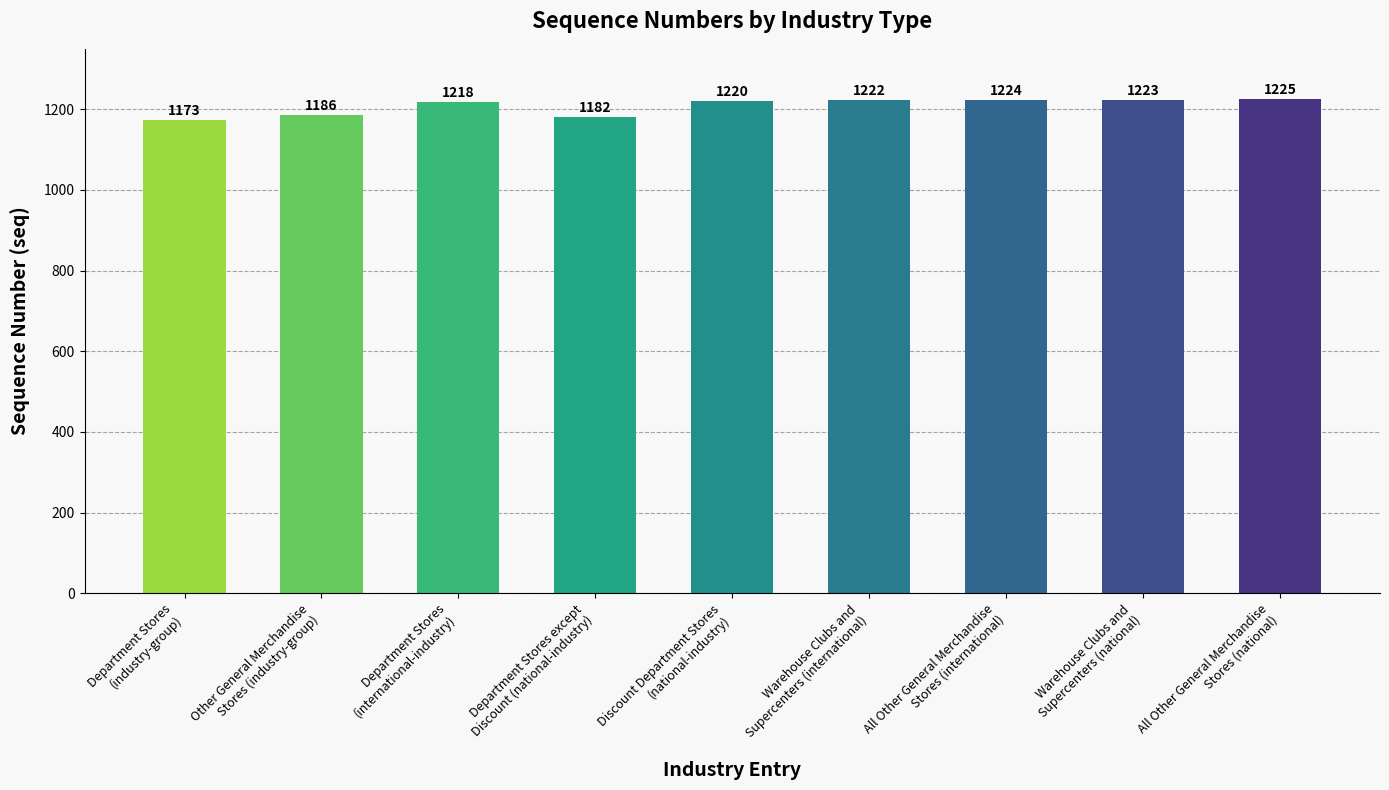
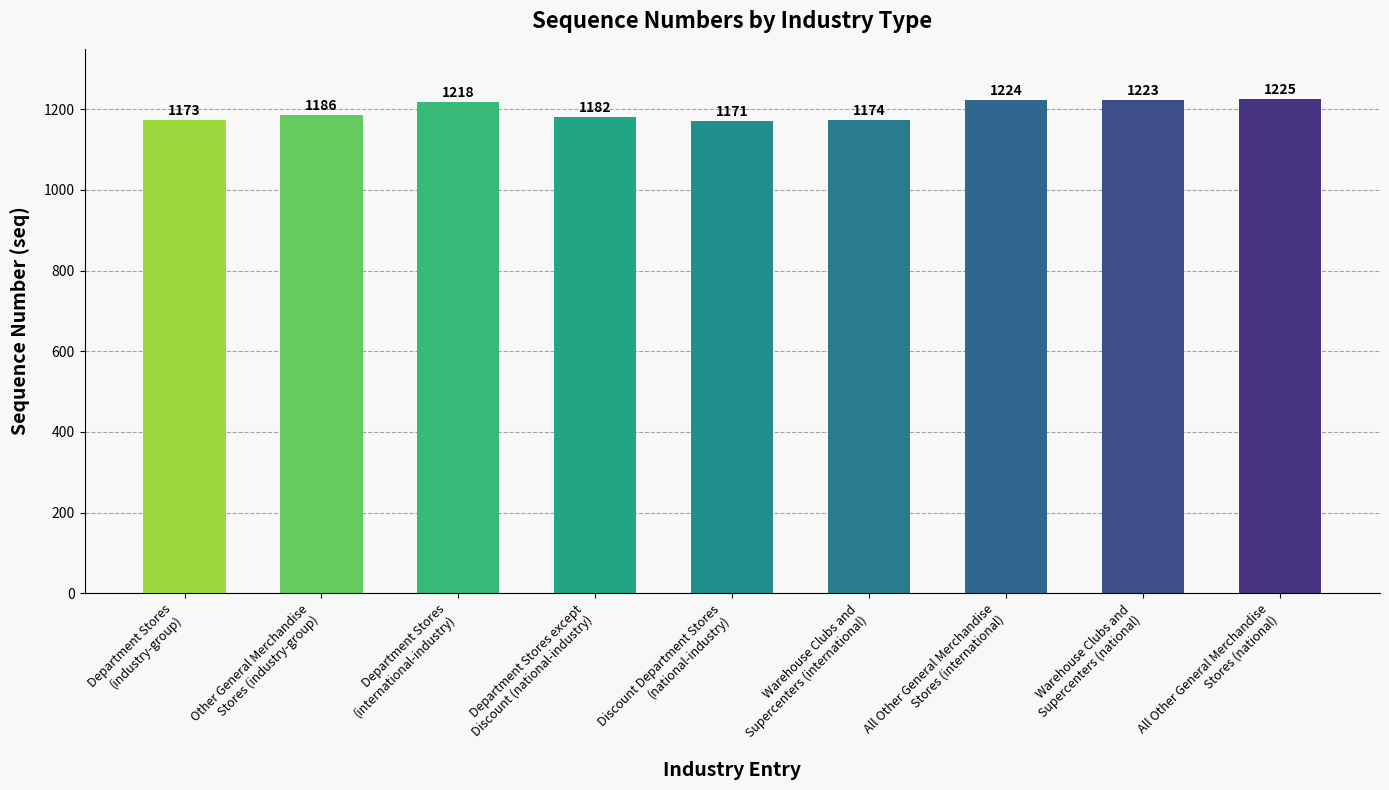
  {
    "Department Stores (industry-group)": 1173,
    "Other General Merchandise Stores (industry-group)": 1186,
    "Department Stores (international-industry)": 1218,
    "Department Stores except Discount (national-industry)": 1182,
-   "Discount Department Stores (national-industry)": 1220,
-   "Warehouse Clubs and Supercenters (international)": 1222,
+   "Discount Department Stores (national-industry)": 1171,
+   "Warehouse Clubs and Supercenters (international)": 1174,
    "All Other General Merchandise Stores (international)": 1224,
    "Warehouse Clubs and Supercenters (national)": 1223,
    "All Other General Merchandise Stores (national)": 1225
  }
